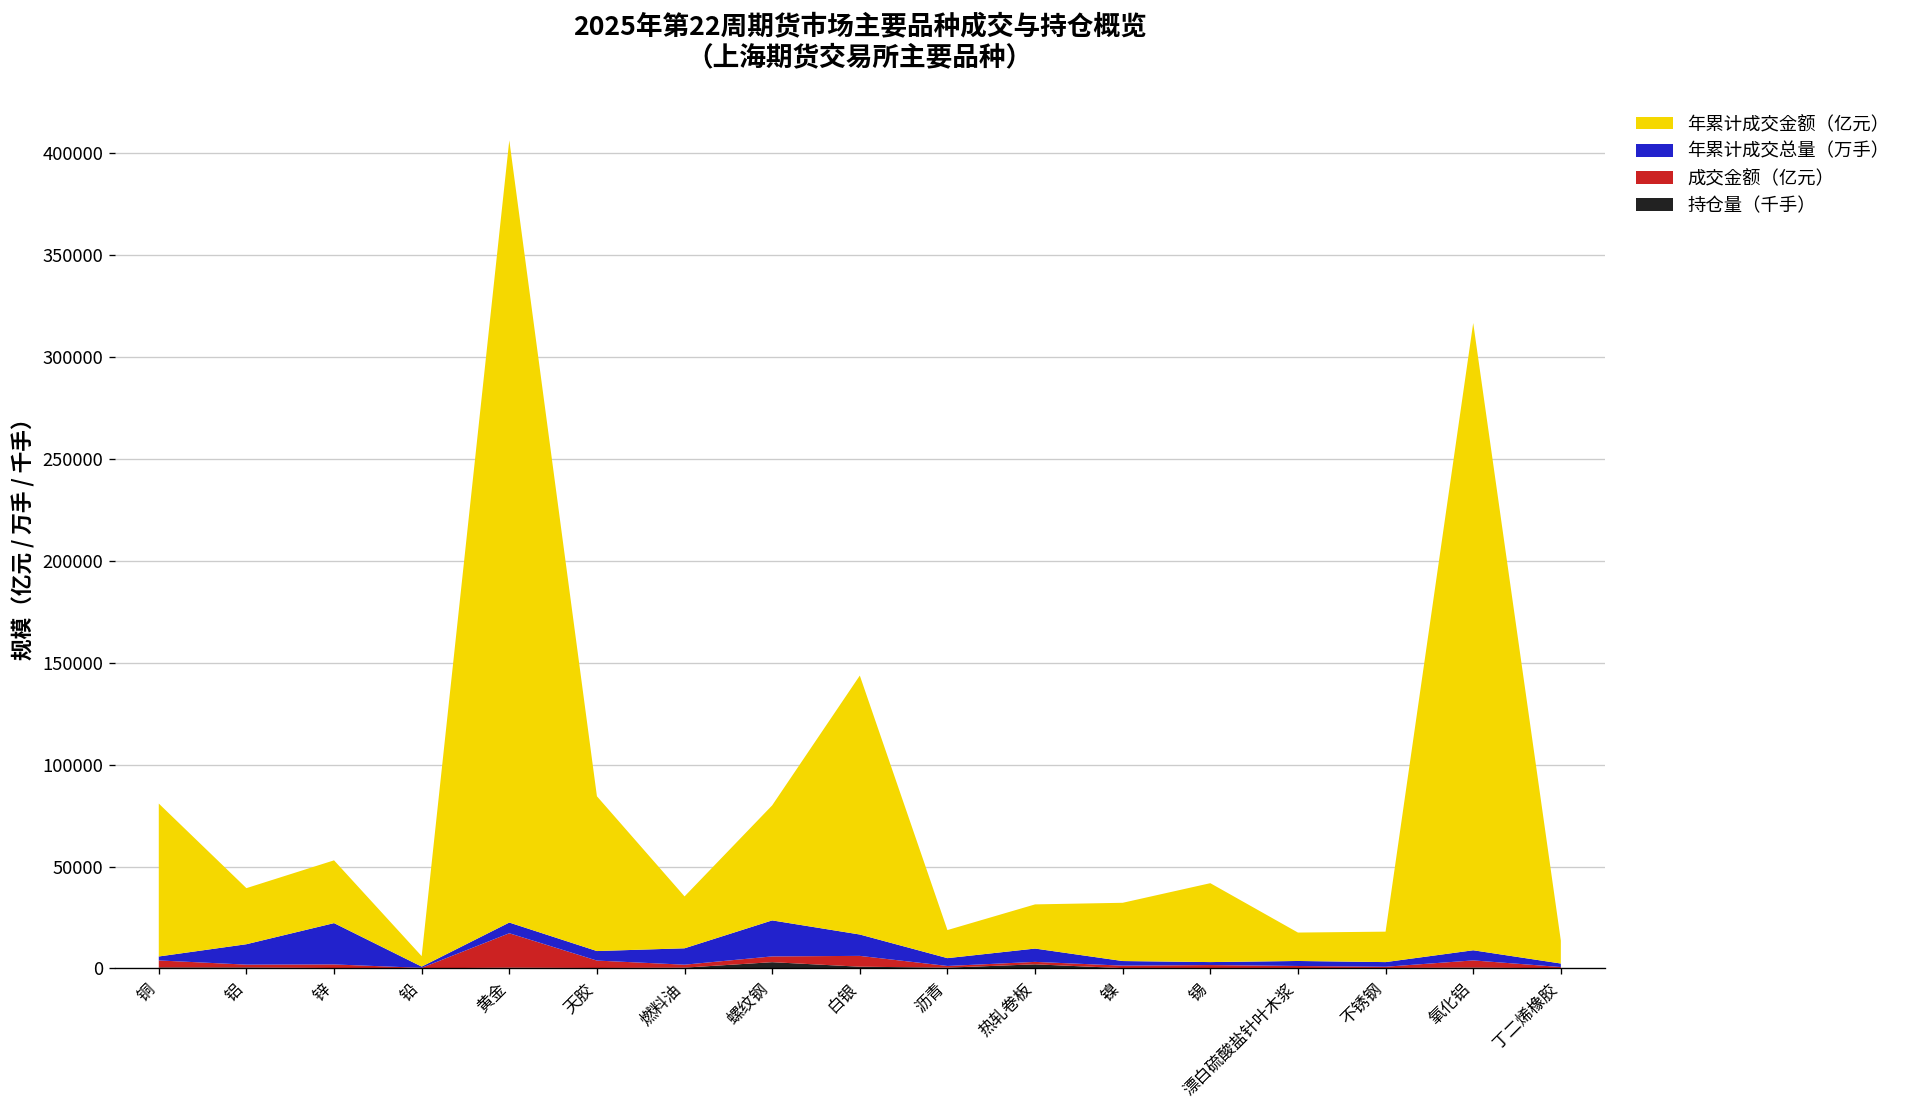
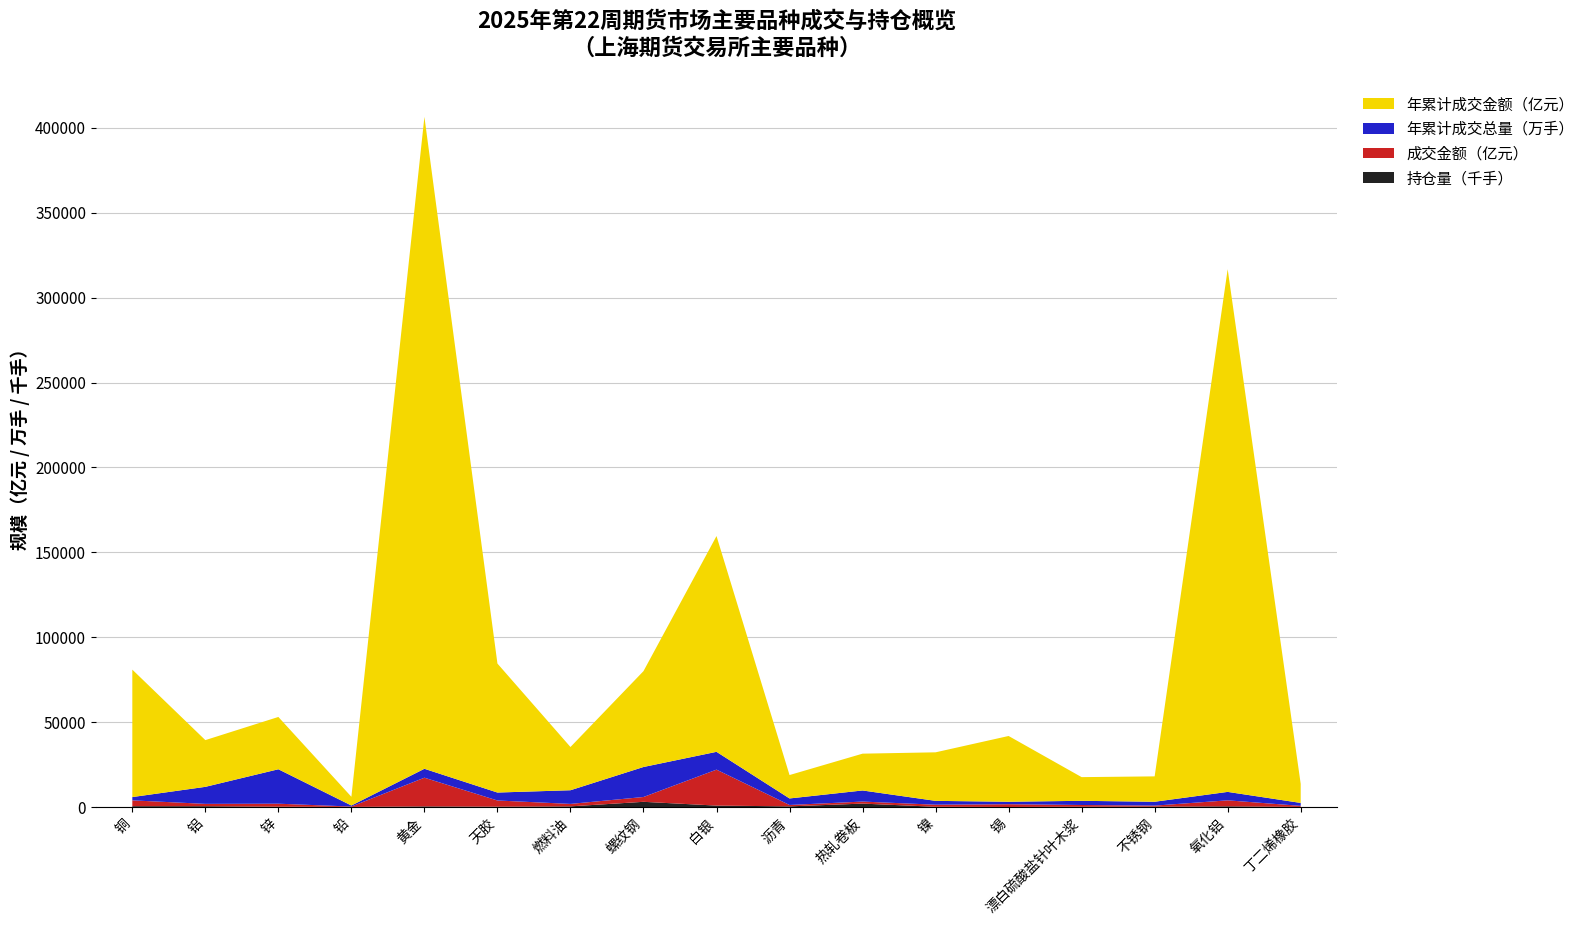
  {
    "成交金额（亿元）": {
-     "白银": 5000
+     "白银": 21000
    },
    "年累计成交金额（亿元）": {
      "铜": 75000,
      "铝": 28000,
      "锌": 31000,
      "铅": 5000,
      "黄金": 384000,
      "天胶": 76000,
      "燃料油": 25000,
      "螺纹钢": 56000,
      "白银": 127000,
      "沥青": 14000,
      "热轧卷板": 22000,
      "镍": 29000,
      "锡": 39000,
      "漂白硫酸盐针叶木浆": 14000,
      "不锈钢": 15000,
      "氧化铝": 308000,
      "丁二烯橡胶": 11000
    }
  }
